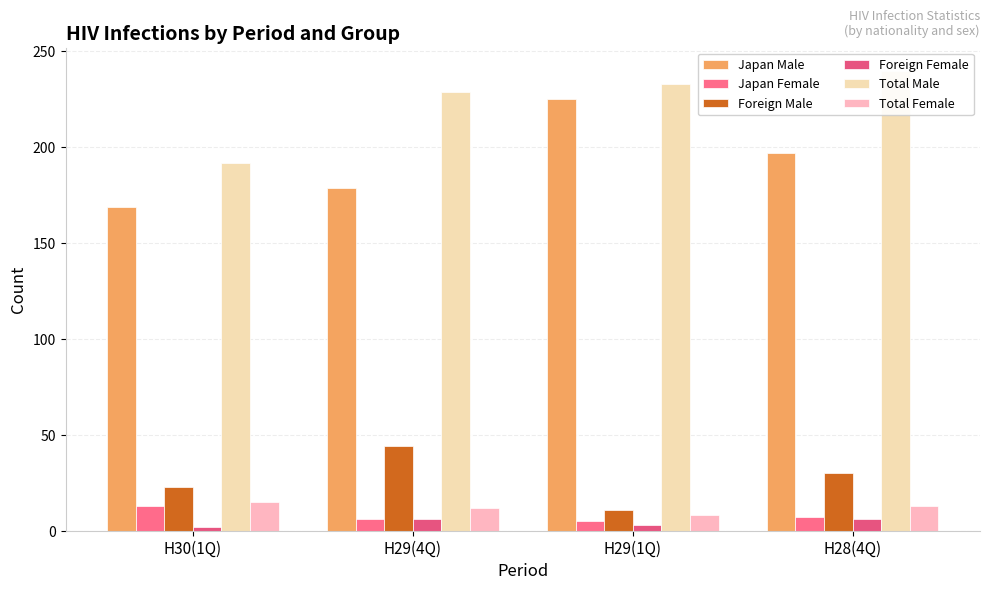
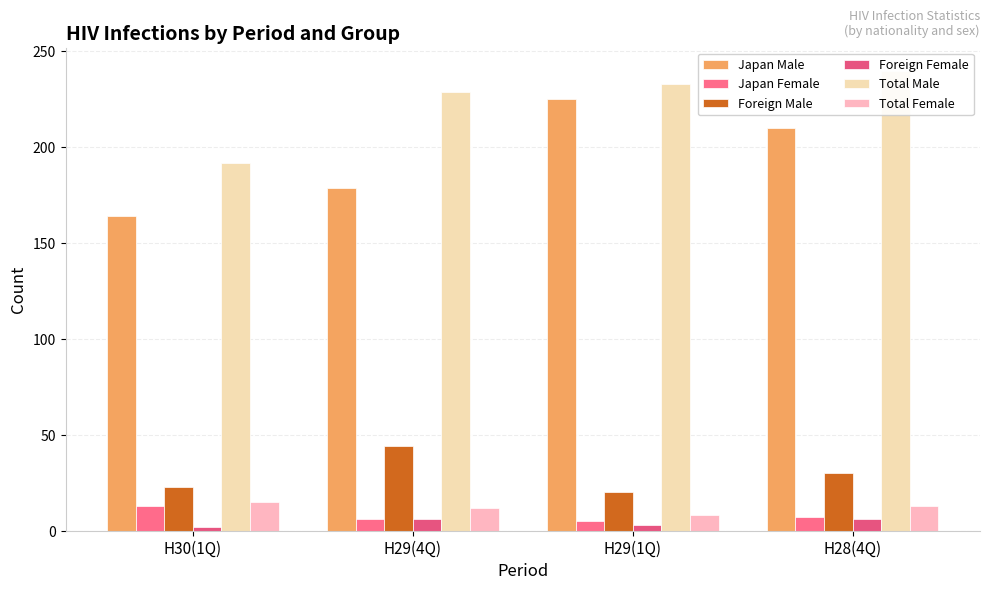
  {
    "Japan Male": {
-     "H30(1Q)": 169,
+     "H30(1Q)": 164,
      "H29(4Q)": 179,
      "H29(1Q)": 225,
-     "H28(4Q)": 197
+     "H28(4Q)": 210
    },
    "Foreign Male": {
      "H30(1Q)": 23,
      "H29(4Q)": 44,
-     "H29(1Q)": 11,
+     "H29(1Q)": 20,
      "H28(4Q)": 30
    }
  }
